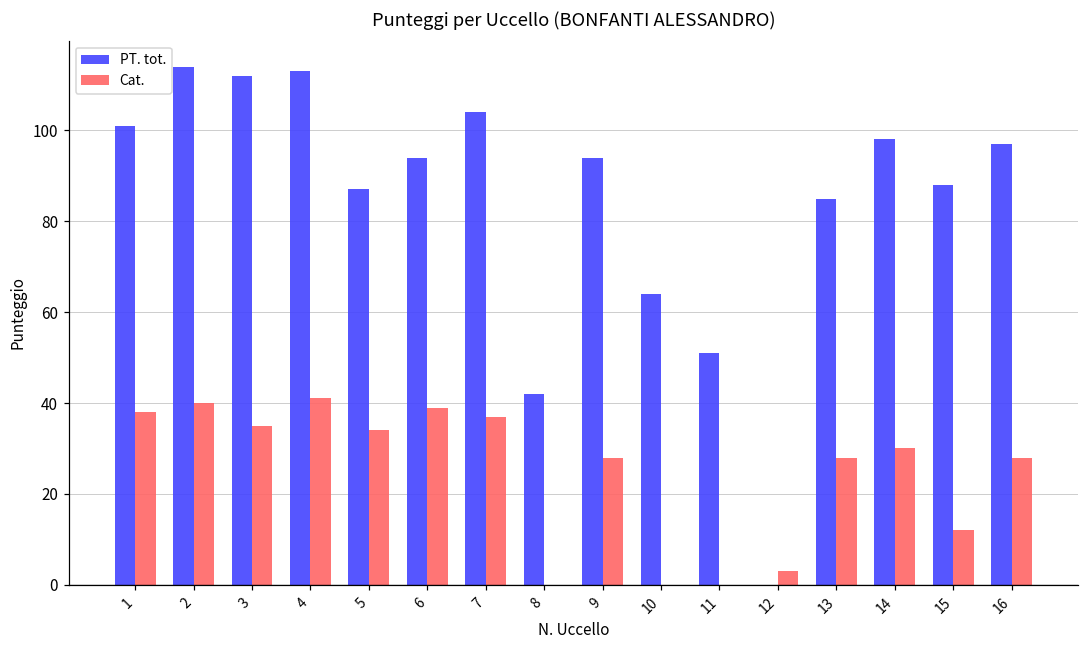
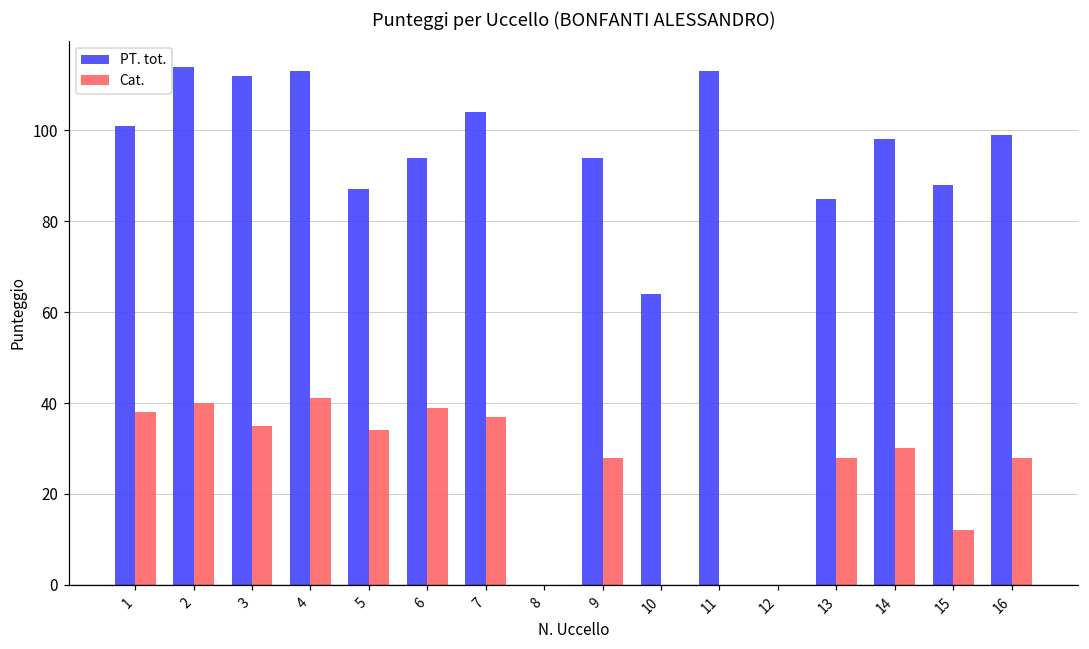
  {
    "PT. tot.": {
      "1": 101,
      "2": 114,
      "3": 112,
      "4": 113,
      "5": 87,
      "6": 94,
      "7": 104,
-     "8": 42,
+     "8": 0,
      "9": 94,
      "10": 64,
-     "11": 51,
+     "11": 113,
      "12": 0,
      "13": 85,
      "14": 98,
      "15": 88,
-     "16": 97
+     "16": 99
    },
    "Cat.": {
      "1": 38,
      "2": 40,
      "3": 35,
      "4": 41,
      "5": 34,
      "6": 39,
      "7": 37,
      "8": 0,
      "9": 28,
      "10": 0,
      "11": 0,
-     "12": 3,
+     "12": 0,
      "13": 28,
      "14": 30,
      "15": 12,
      "16": 28
    }
  }
